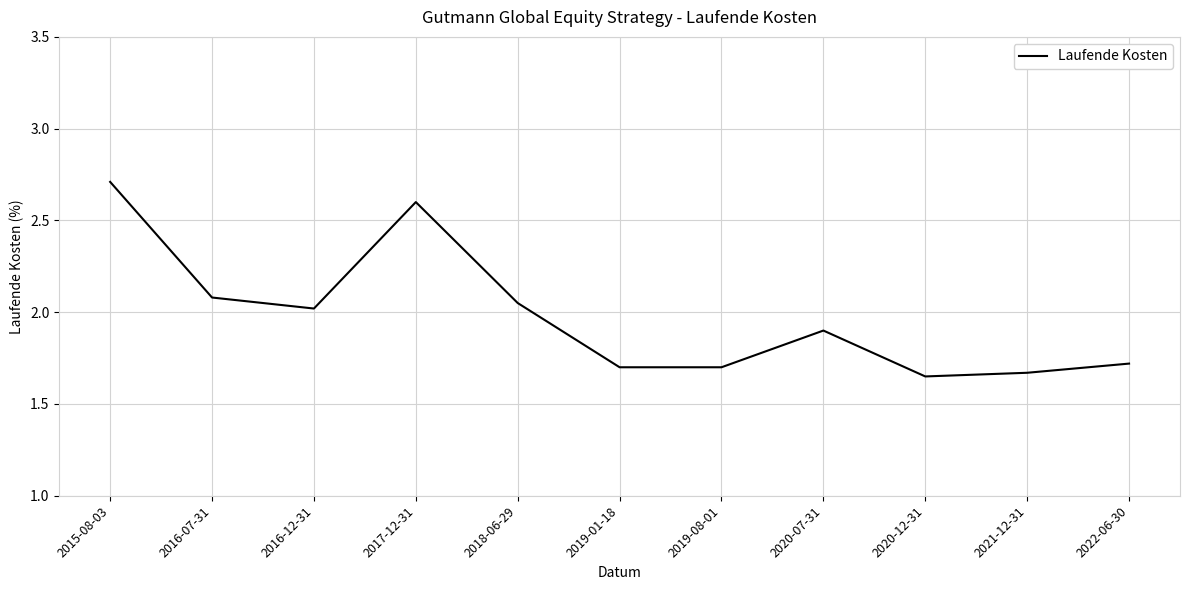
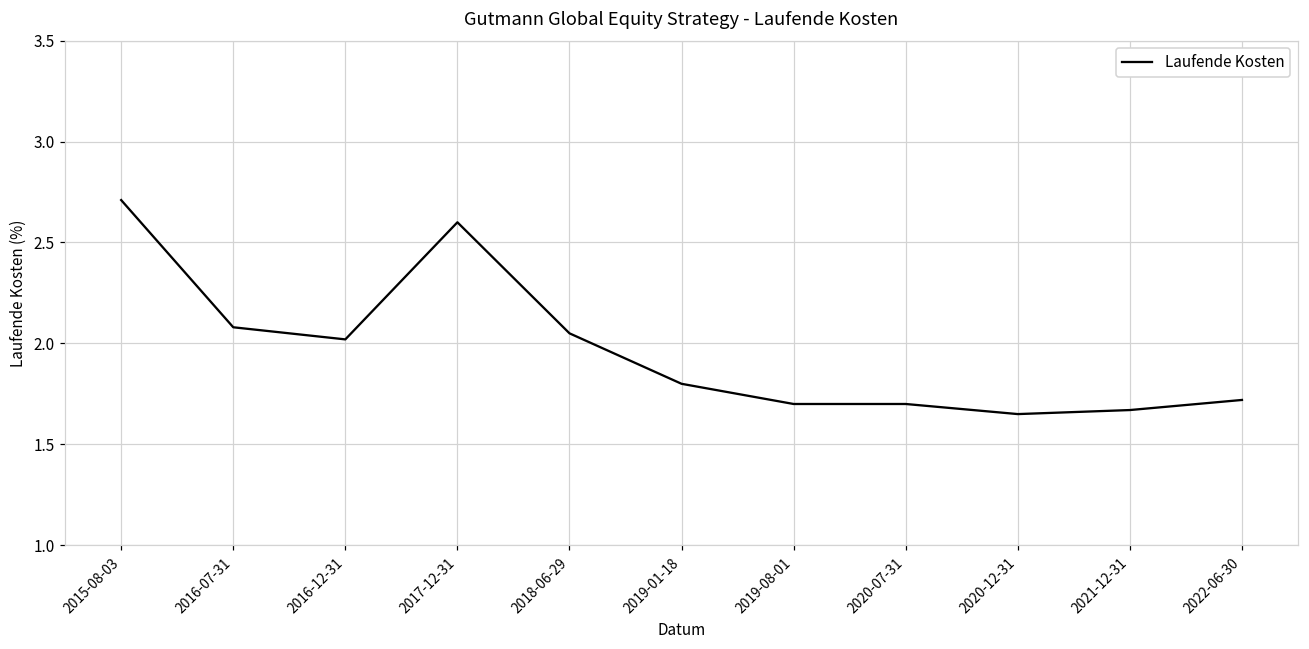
  {
    "2015-08-03": 2.7,
    "2016-07-31": 2.08,
    "2016-12-31": 2.02,
    "2017-12-31": 2.6,
    "2018-06-29": 2.05,
-   "2019-01-18": 1.7,
+   "2019-01-18": 1.8,
    "2019-08-01": 1.7,
-   "2020-07-31": 1.9,
+   "2020-07-31": 1.7,
    "2020-12-31": 1.65,
    "2021-12-31": 1.67,
    "2022-06-30": 1.72
  }
